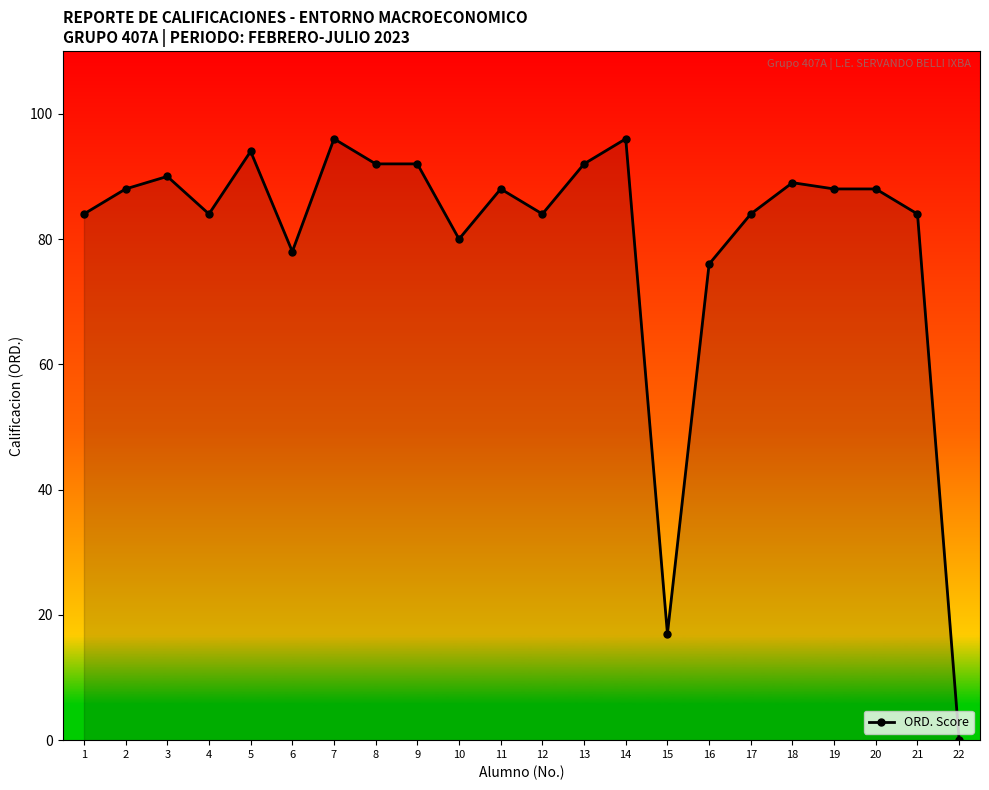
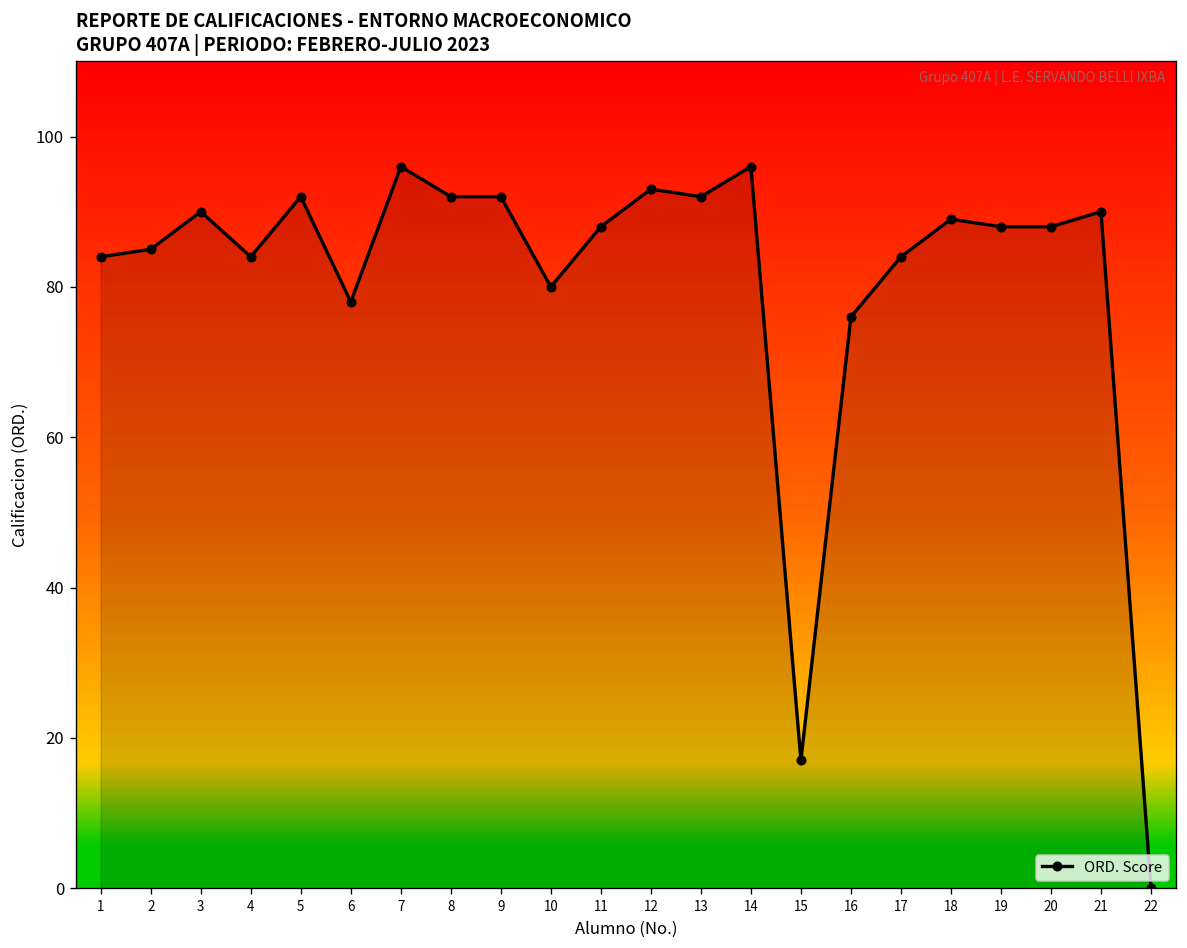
  {
    "1": 84,
-   "2": 88,
+   "2": 85,
    "3": 90,
    "4": 84,
-   "5": 94,
+   "5": 92,
    "6": 78,
    "7": 96,
    "8": 92,
    "9": 92,
    "10": 80,
    "11": 88,
-   "12": 84,
+   "12": 93,
    "13": 92,
    "14": 96,
    "15": 17,
    "16": 76,
    "17": 84,
    "18": 89,
    "19": 88,
    "20": 88,
-   "21": 84
+   "21": 90
  }
